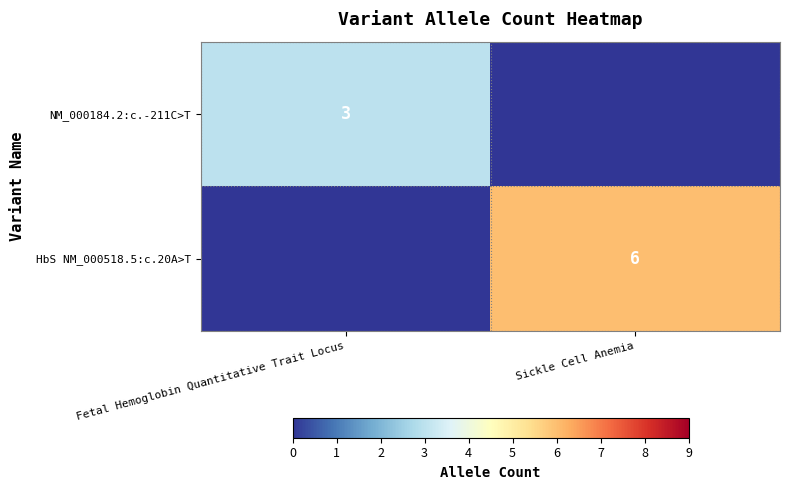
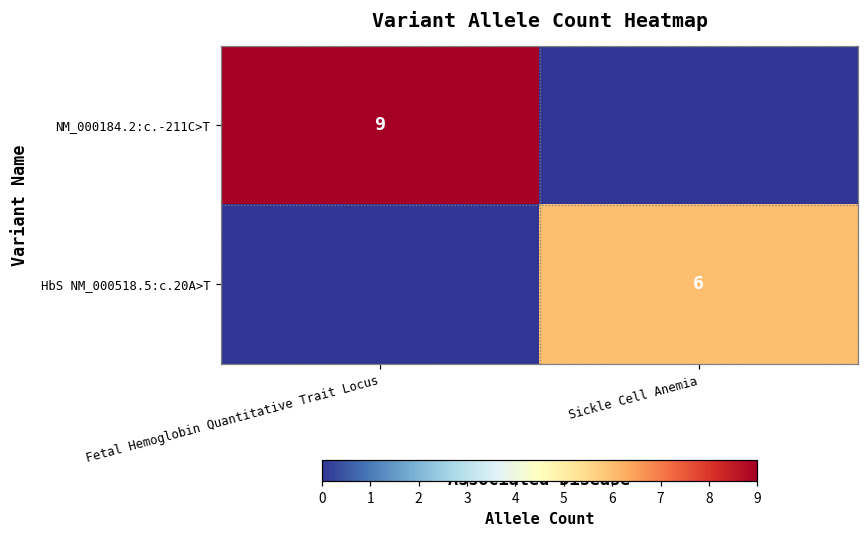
  {
    "NM_000184.2:c.-211C>T": {
-     "Fetal Hemoglobin Quantitative Trait Locus": 3
+     "Fetal Hemoglobin Quantitative Trait Locus": 9
    },
    "HbS NM_000518.5:c.20A>T": {
      "Sickle Cell Anemia": 6
    }
  }
